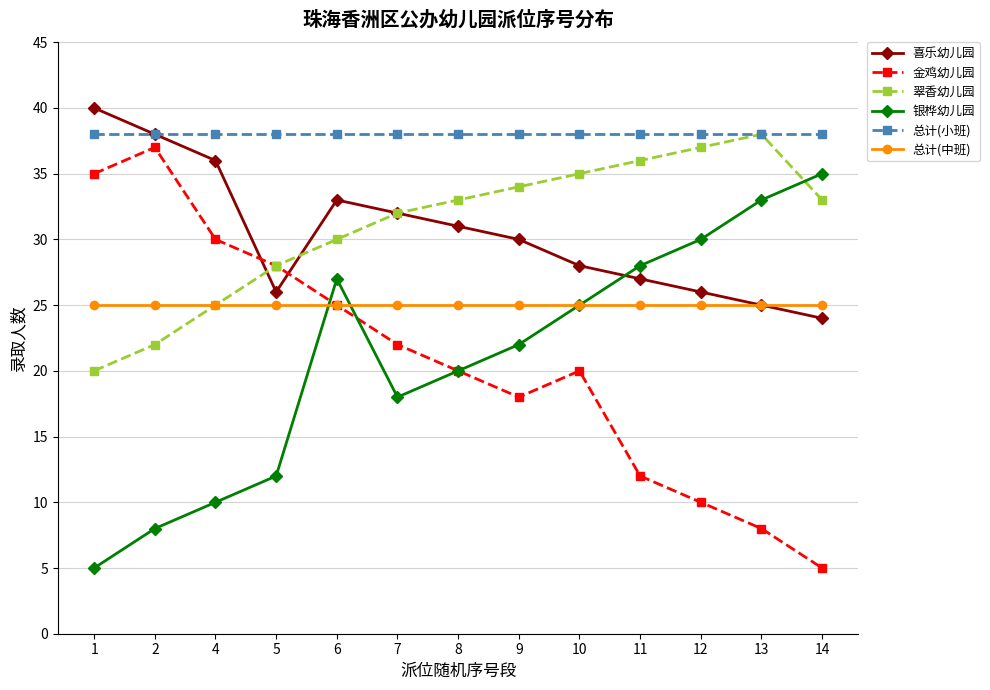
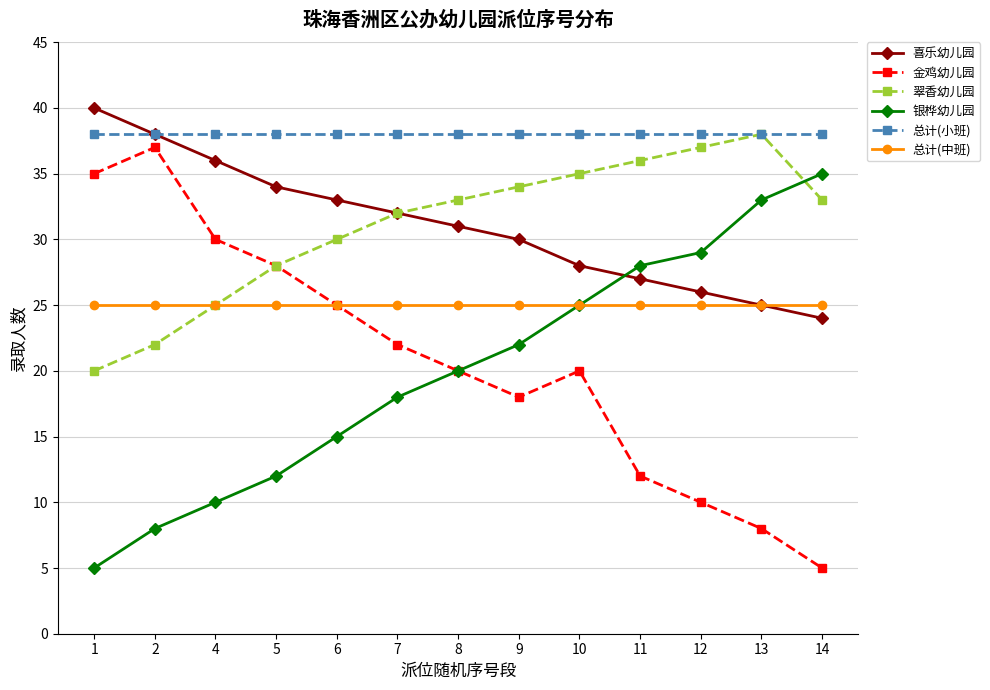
  {
    "喜乐幼儿园": {
      "1": 40,
      "4": 36,
-     "5": 26,
+     "5": 34,
      "6": 33,
      "8": 31,
      "9": 30,
      "10": 28,
      "11": 27,
      "12": 26,
      "14": 24
    },
    "金鸡幼儿园": {
      "1": 35,
      "2": 37,
      "4": 30,
      "7": 22,
      "9": 18,
      "10": 20,
      "11": 12,
      "12": 10,
      "13": 8,
      "14": 5
    },
    "翠香幼儿园": {
      "1": 20,
      "2": 22,
      "6": 30,
      "8": 33,
      "9": 34,
      "10": 35,
      "11": 36,
      "12": 37,
      "14": 33
    },
    "银桦幼儿园": {
      "1": 5,
      "2": 8,
      "4": 10,
      "5": 12,
-     "6": 27,
+     "6": 15,
      "7": 18,
      "9": 22,
      "11": 28,
-     "12": 30,
+     "12": 29,
      "13": 33,
      "14": 35
    },
    "总计(小班)": {
      "1": 38,
      "4": 38,
      "5": 38,
      "6": 38,
      "7": 38,
      "8": 38,
      "9": 38,
      "10": 38,
      "11": 38,
      "12": 38,
      "14": 38
    },
    "总计(中班)": {
      "1": 25,
      "2": 25,
      "5": 25,
      "7": 25,
      "8": 25,
      "9": 25,
      "11": 25,
      "12": 25,
      "14": 25
    }
  }
